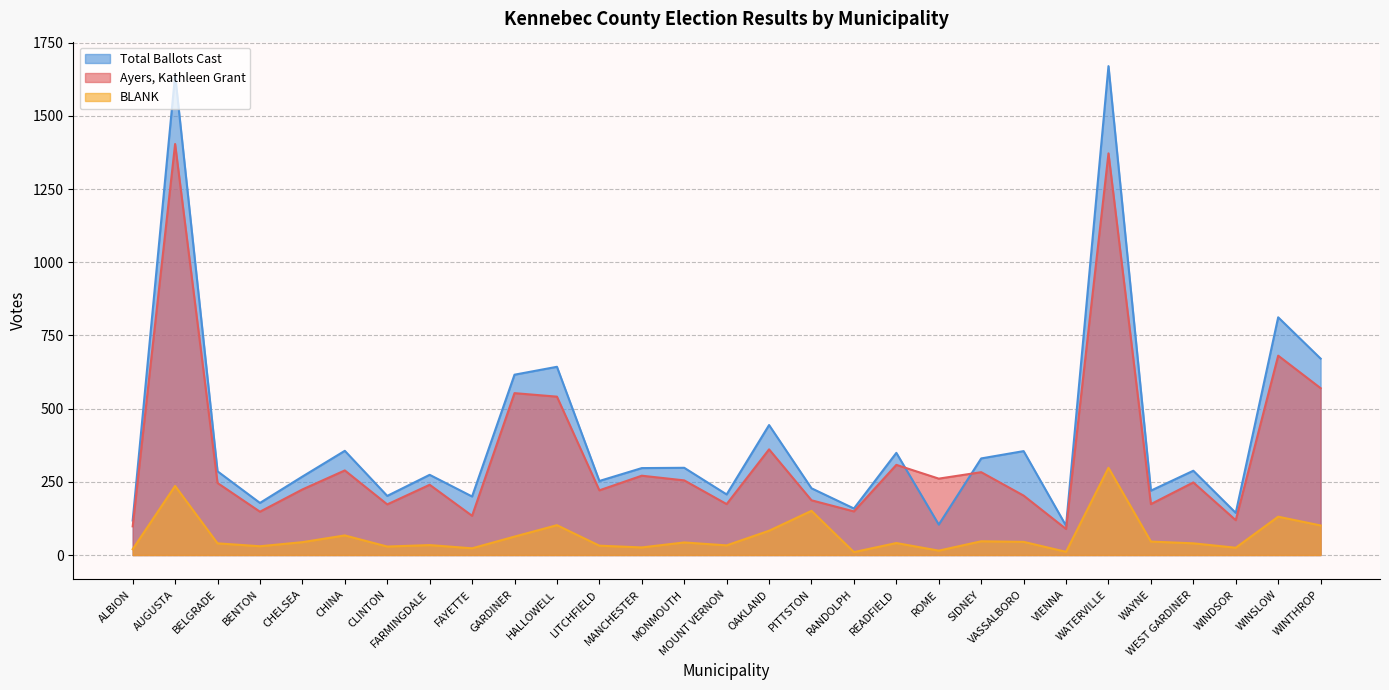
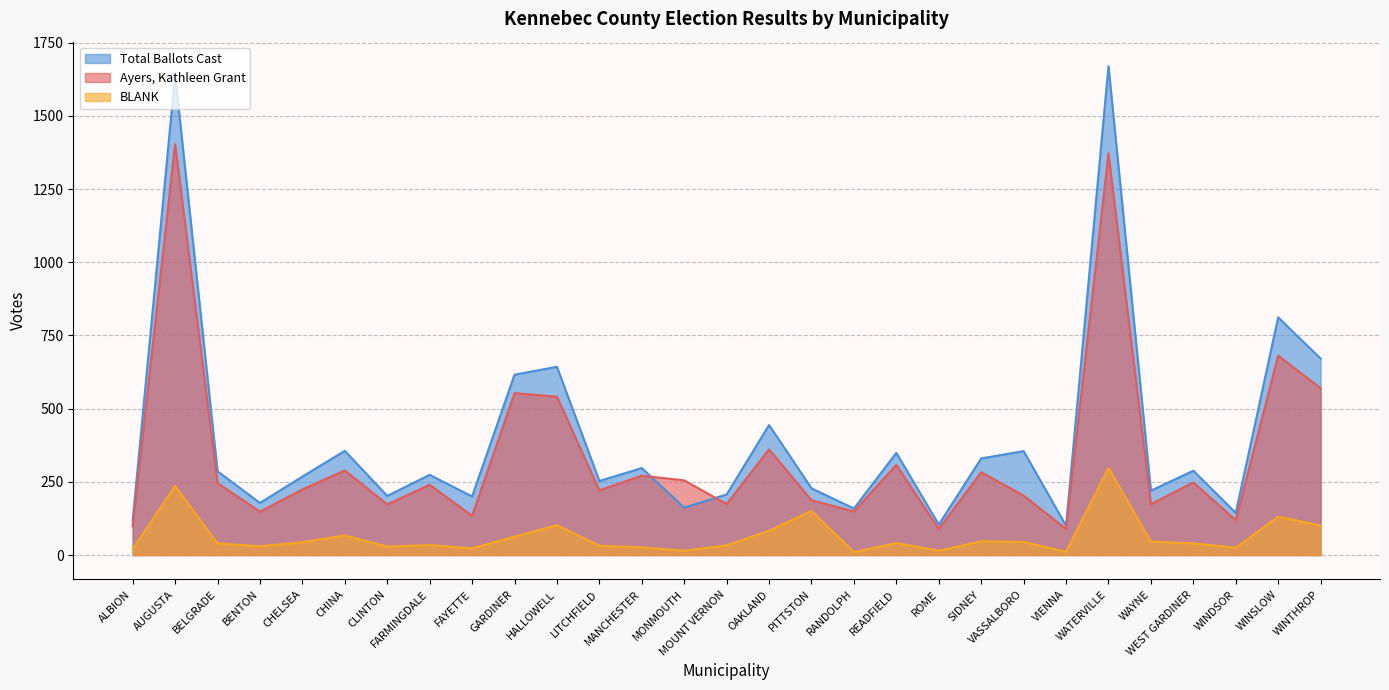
  {
    "Total Ballots Cast": {
      "ALBION": 120,
      "BELGRADE": 290,
      "BENTON": 180,
      "CHELSEA": 270,
      "CHINA": 360,
      "CLINTON": 200,
      "FARMINGDALE": 270,
      "FAYETTE": 200,
      "GARDINER": 620,
      "HALLOWELL": 640,
      "LITCHFIELD": 250,
      "MANCHESTER": 300,
-     "MONMOUTH": 300,
+     "MONMOUTH": 160,
      "MOUNT VERNON": 210,
      "OAKLAND": 440,
      "PITTSTON": 230,
      "RANDOLPH": 160,
      "READFIELD": 350,
      "ROME": 100,
      "SIDNEY": 330,
      "VASSALBORO": 360,
      "VIENNA": 100,
      "WATERVILLE": 1670,
      "WAYNE": 220,
      "WEST GARDINER": 290,
      "WINDSOR": 140,
      "WINSLOW": 810,
      "WINTHROP": 670
    },
    "Ayers, Kathleen Grant": {
      "ALBION": 100,
      "AUGUSTA": 1400,
      "BELGRADE": 250,
      "BENTON": 150,
      "CHELSEA": 220,
      "CHINA": 290,
      "CLINTON": 170,
      "FARMINGDALE": 240,
      "FAYETTE": 130,
      "GARDINER": 550,
      "HALLOWELL": 540,
      "LITCHFIELD": 220,
      "MANCHESTER": 270,
      "MONMOUTH": 260,
      "MOUNT VERNON": 170,
      "OAKLAND": 360,
      "PITTSTON": 190,
      "RANDOLPH": 150,
      "READFIELD": 310,
-     "ROME": 260,
+     "ROME": 90,
      "SIDNEY": 280,
      "VASSALBORO": 200,
      "VIENNA": 90,
      "WATERVILLE": 1370,
      "WAYNE": 170,
      "WEST GARDINER": 250,
      "WINDSOR": 120,
      "WINSLOW": 680,
      "WINTHROP": 570
    },
    "BLANK": {
      "ALBION": 20,
      "AUGUSTA": 240,
      "BELGRADE": 40,
      "BENTON": 30,
      "CHELSEA": 40,
      "CHINA": 70,
      "CLINTON": 30,
      "FARMINGDALE": 30,
      "FAYETTE": 20,
      "GARDINER": 60,
      "HALLOWELL": 100,
      "LITCHFIELD": 30,
      "MANCHESTER": 30,
-     "MONMOUTH": 40,
+     "MONMOUTH": 20,
      "MOUNT VERNON": 30,
      "OAKLAND": 80,
      "PITTSTON": 150,
      "RANDOLPH": 10,
      "READFIELD": 40,
      "ROME": 20,
      "SIDNEY": 50,
      "VASSALBORO": 50,
      "VIENNA": 10,
      "WATERVILLE": 300,
      "WAYNE": 50,
      "WEST GARDINER": 40,
      "WINDSOR": 30,
      "WINSLOW": 130,
      "WINTHROP": 100
    }
  }
